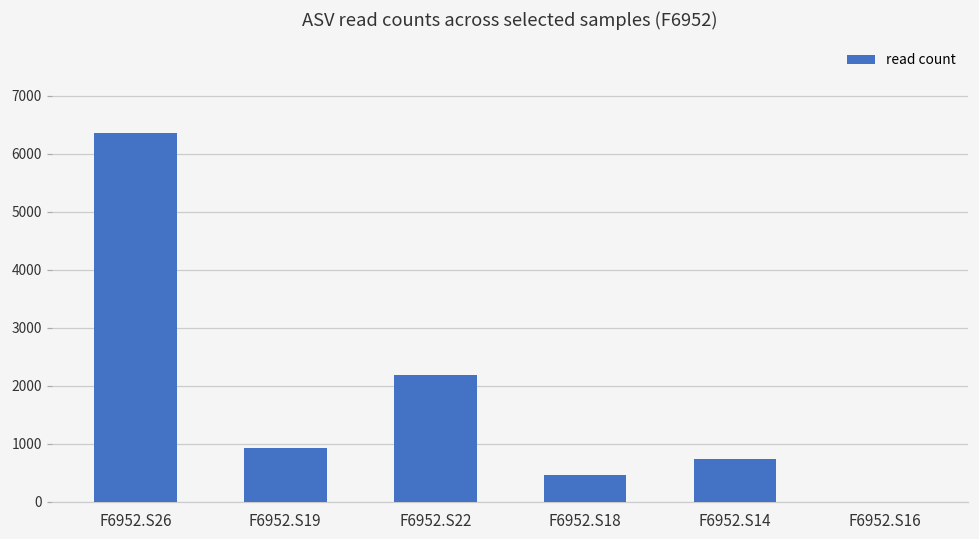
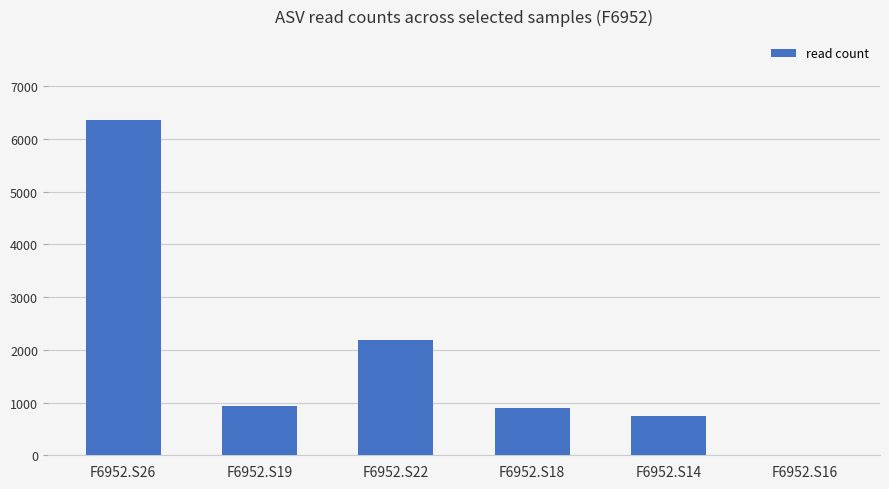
  {
    "F6952.S26": 6400,
    "F6952.S19": 900,
    "F6952.S22": 2200,
-   "F6952.S18": 500,
+   "F6952.S18": 900,
    "F6952.S14": 700,
    "F6952.S16": 0
  }
